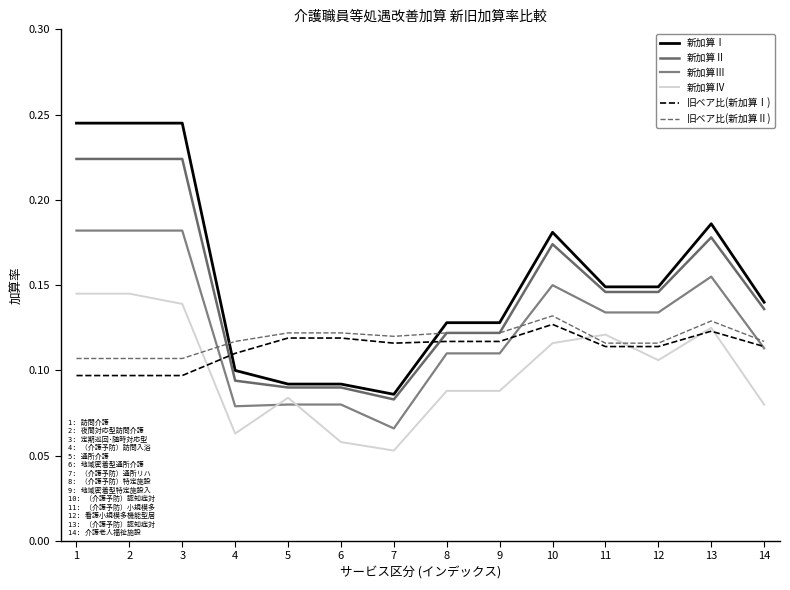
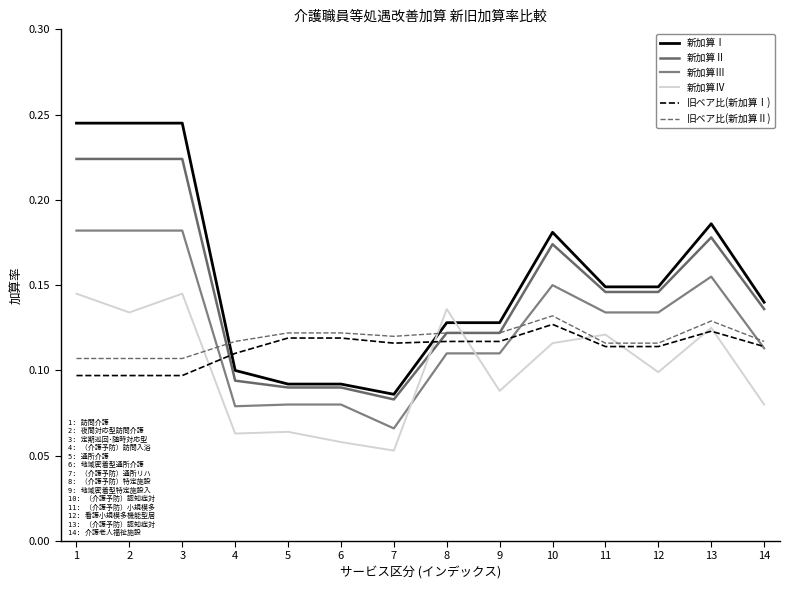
  {
    "新加算Ⅳ": {
      "1": 0.145,
-     "2": 0.145,
-     "3": 0.139,
+     "2": 0.134,
+     "3": 0.145,
      "4": 0.063,
-     "5": 0.084,
+     "5": 0.064,
      "6": 0.058,
      "7": 0.053,
-     "8": 0.088,
+     "8": 0.136,
      "9": 0.088,
      "10": 0.116,
      "11": 0.121,
-     "12": 0.106,
+     "12": 0.099,
      "13": 0.125,
      "14": 0.080
    }
  }
